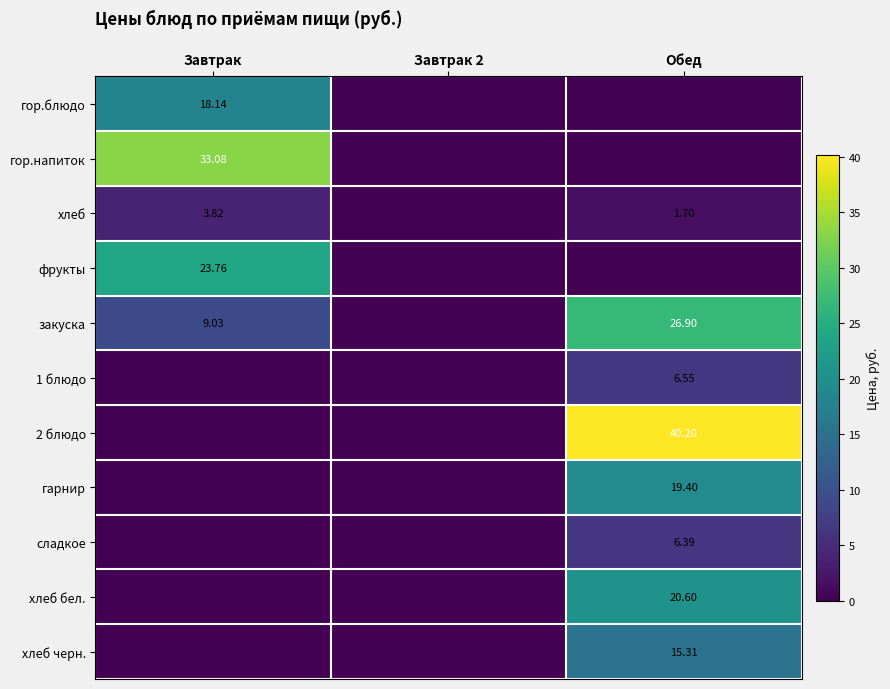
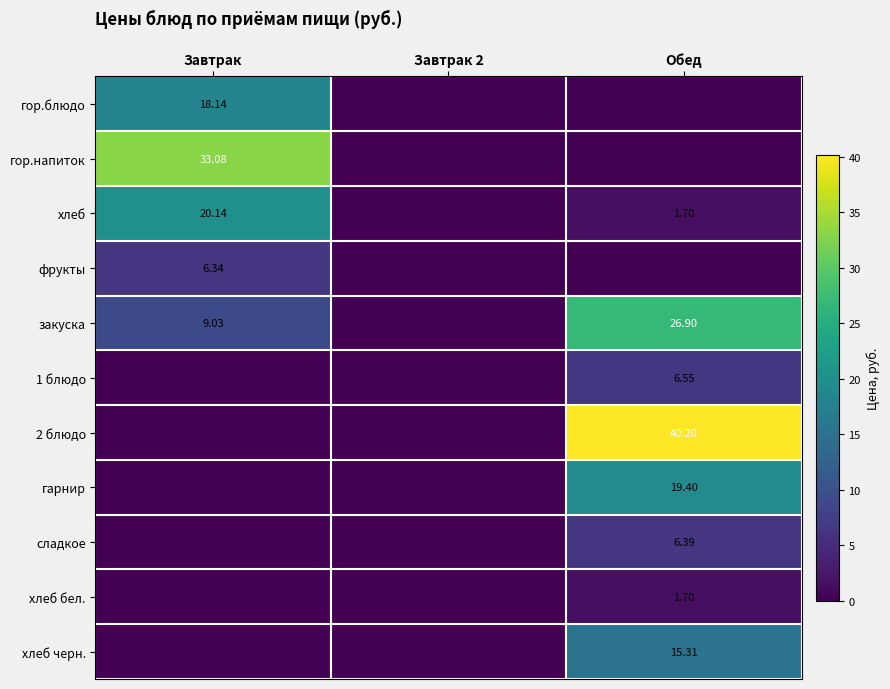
  {
    "гор.блюдо": {
      "Завтрак": 18.14
    },
    "гор.напиток": {
      "Завтрак": 33.08
    },
    "хлеб": {
-     "Завтрак": 3.82,
+     "Завтрак": 20.14,
      "Обед": 1.70
    },
    "фрукты": {
-     "Завтрак": 23.76
+     "Завтрак": 6.34
    },
    "закуска": {
      "Завтрак": 9.03,
      "Обед": 26.90
    },
    "1 блюдо": {
      "Обед": 6.55
    },
    "2 блюдо": {
      "Обед": 40.20
    },
    "гарнир": {
      "Обед": 19.40
    },
    "сладкое": {
      "Обед": 6.39
    },
    "хлеб бел.": {
-     "Обед": 20.60
+     "Обед": 1.70
    },
    "хлеб черн.": {
      "Обед": 15.31
    }
  }
